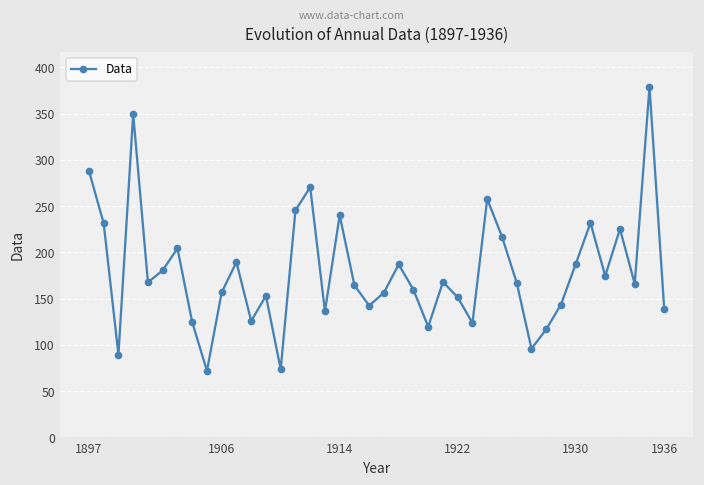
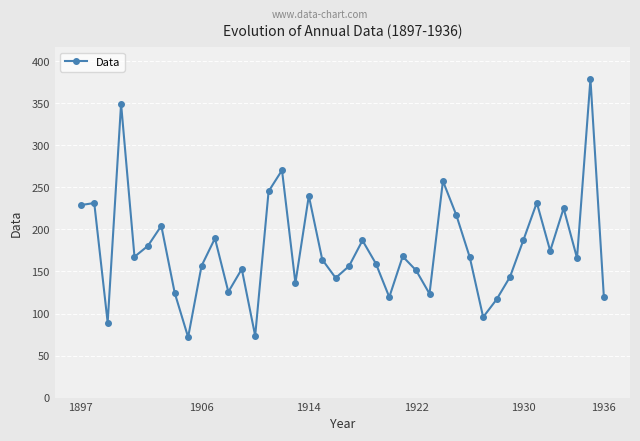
  {
-   "1897": 290,
+   "1897": 230,
    "1906": 160,
    "1914": 240,
    "1922": 150,
    "1930": 190,
-   "1936": 140
+   "1936": 120
  }
